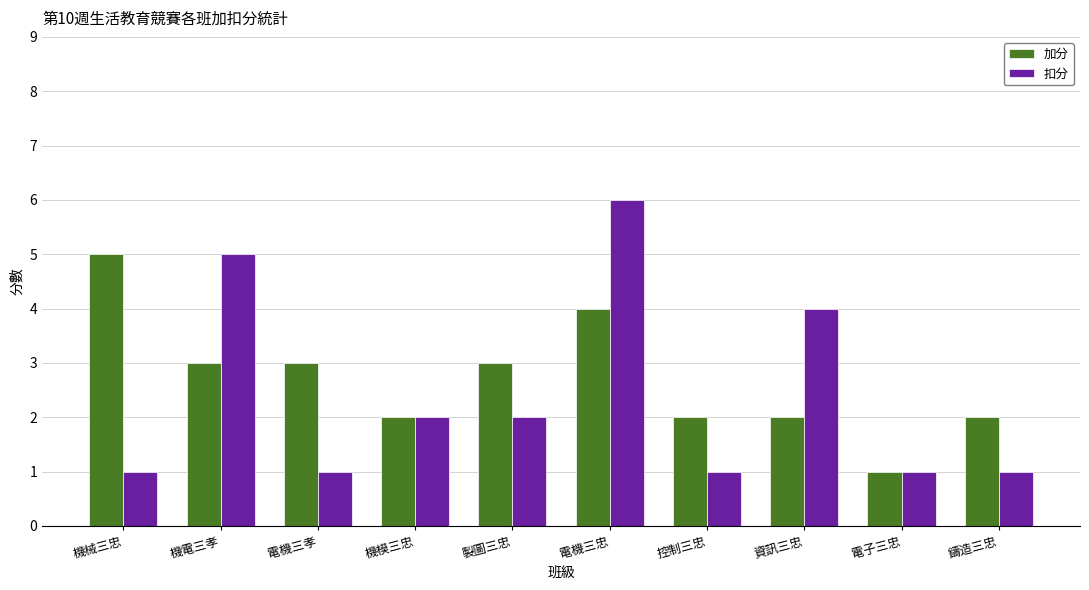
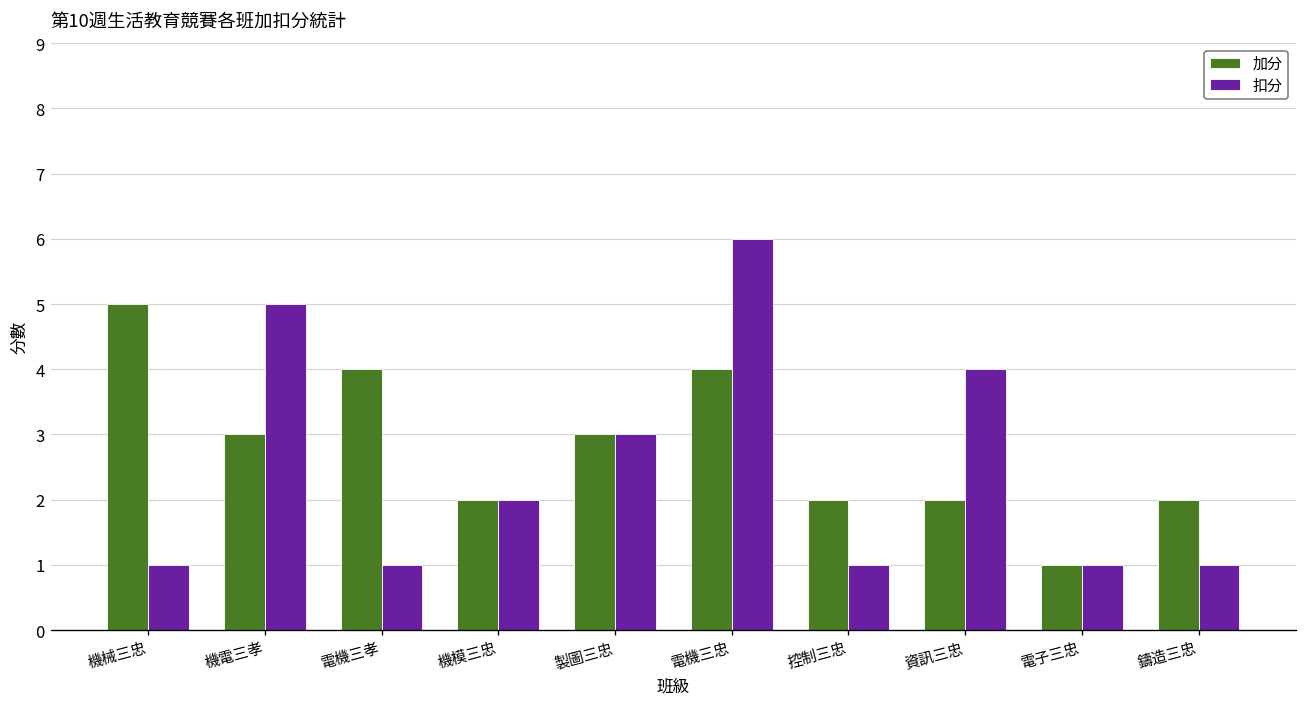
  {
    "加分": {
      "機械三忠": 5,
      "機電三孝": 3,
-     "電機三孝": 3,
+     "電機三孝": 4,
      "機模三忠": 2,
      "製圖三忠": 3,
      "電機三忠": 4,
      "控制三忠": 2,
      "資訊三忠": 2,
      "電子三忠": 1,
      "鑄造三忠": 2
    },
    "扣分": {
      "機械三忠": 1.0,
      "機電三孝": 5.0,
      "電機三孝": 1.0,
      "機模三忠": 2.0,
-     "製圖三忠": 2.0,
+     "製圖三忠": 3.0,
      "電機三忠": 6.0,
      "控制三忠": 1.0,
      "資訊三忠": 4.0,
      "電子三忠": 1.0,
      "鑄造三忠": 1.0
    }
  }
